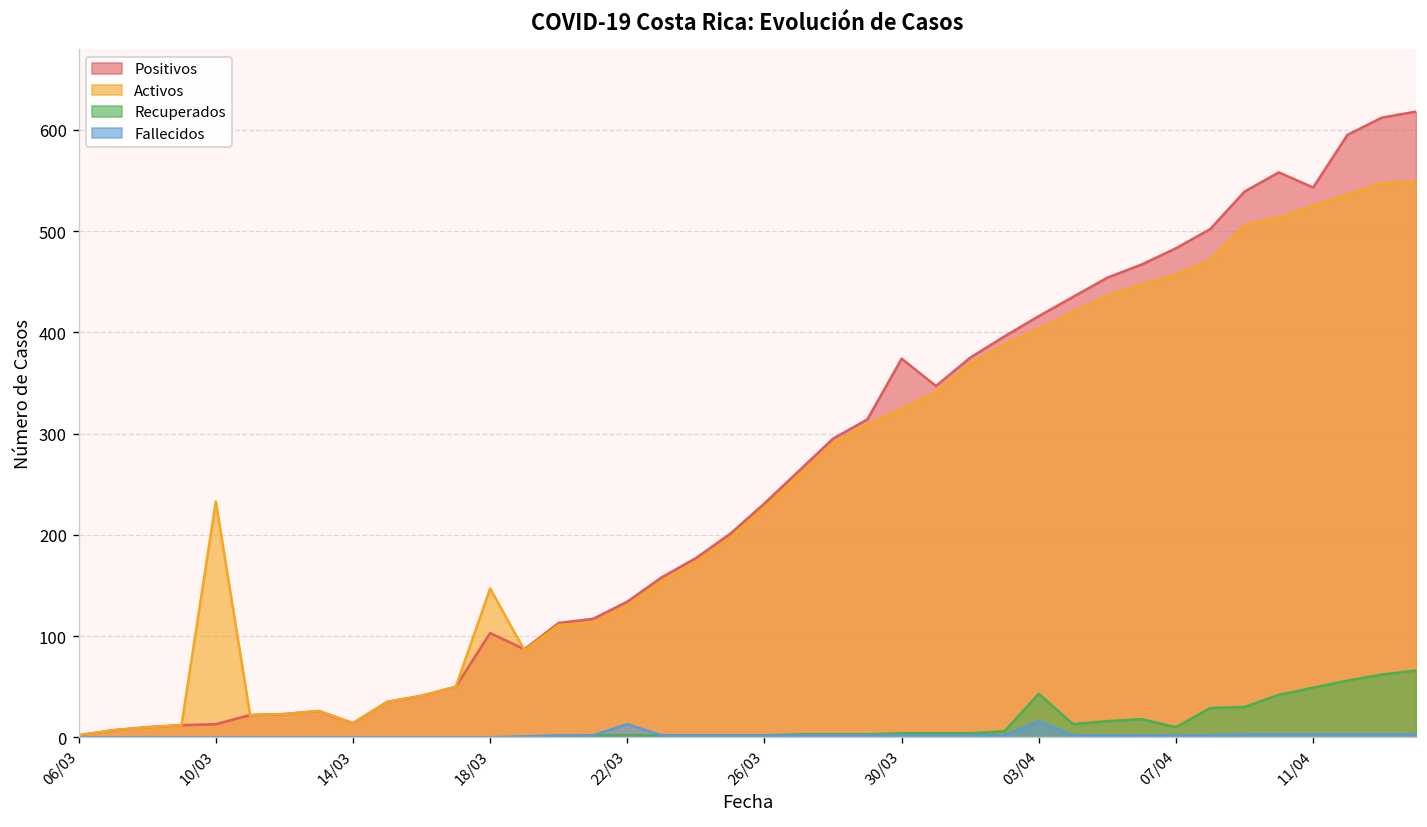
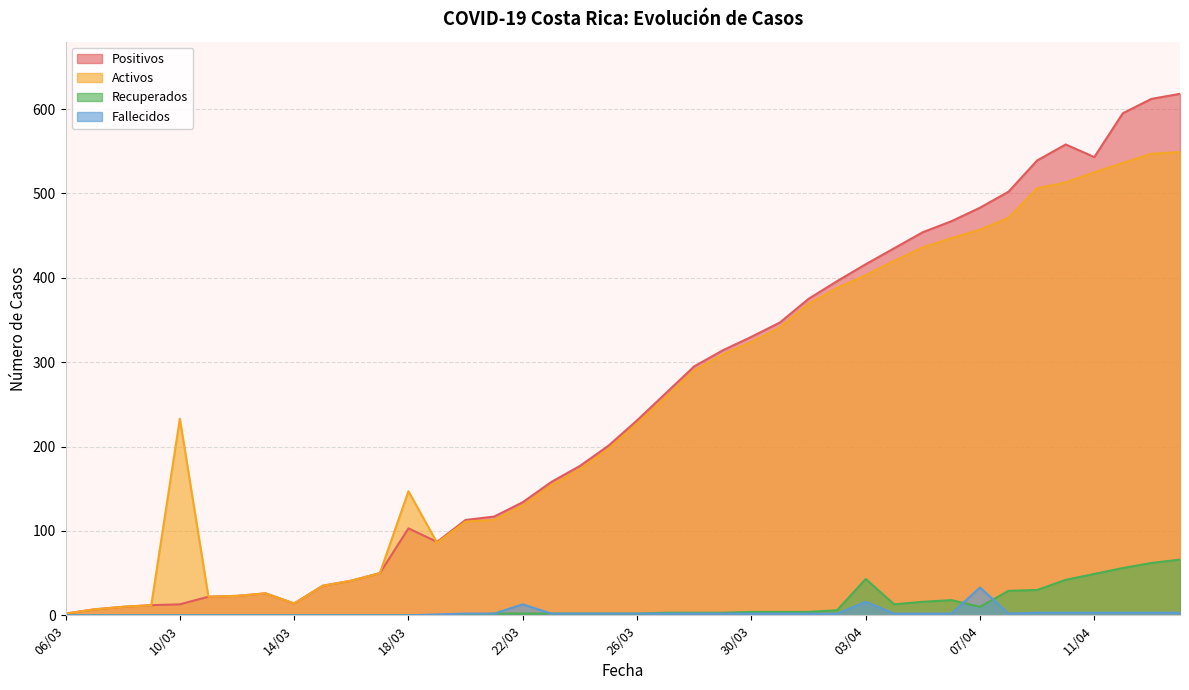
  {
    "Positivos": {
      "10/03": 10,
      "18/03": 100,
      "22/03": 130,
      "26/03": 230,
-     "30/03": 370,
+     "30/03": 330,
      "03/04": 420,
      "07/04": 480,
      "11/04": 540
    },
    "Activos": {
      "10/03": 230,
      "18/03": 150,
      "22/03": 130,
      "26/03": 230,
      "30/03": 320,
      "03/04": 400,
      "07/04": 460,
      "11/04": 530
    },
    "Recuperados": {
      "22/03": 0,
      "03/04": 40,
      "07/04": 10,
      "11/04": 50
    },
    "Fallecidos": {
      "22/03": 10,
      "03/04": 20,
-     "07/04": 0,
+     "07/04": 30,
      "11/04": 0
    }
  }
